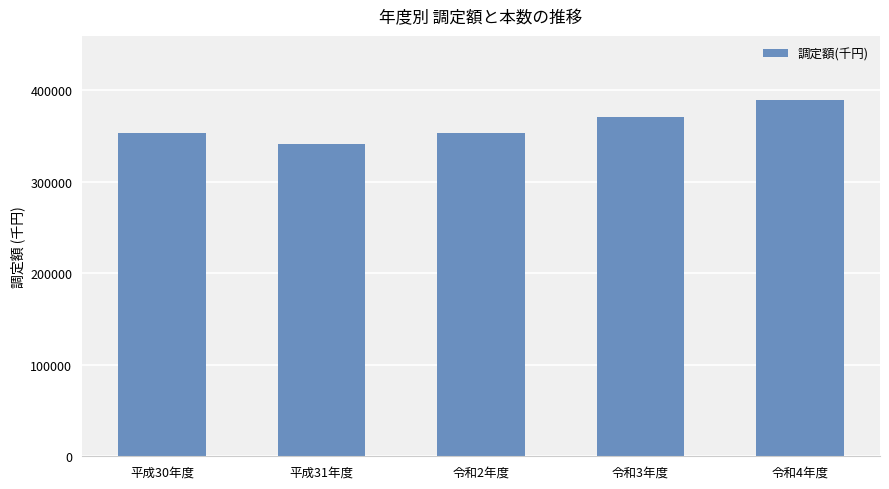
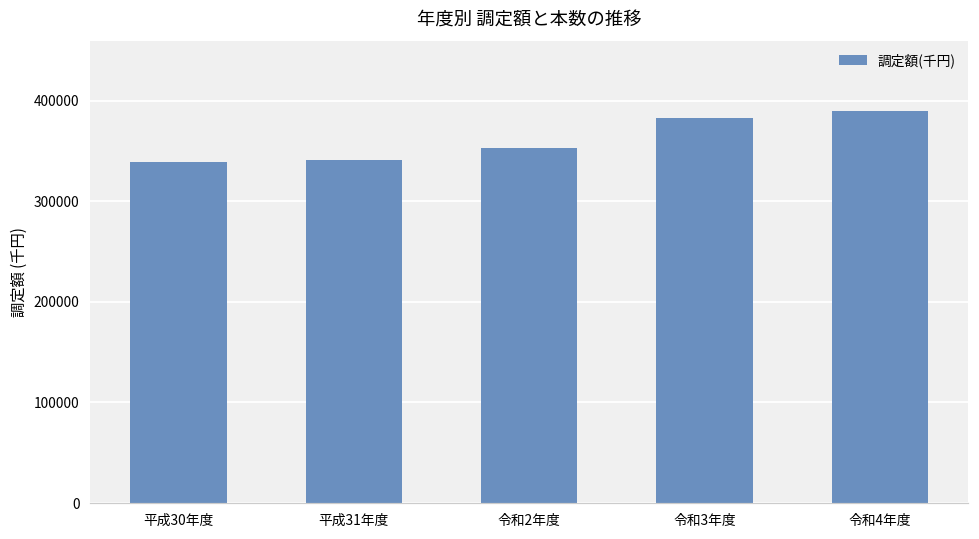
  {
-   "平成30年度": 350000,
+   "平成30年度": 340000,
    "平成31年度": 340000,
    "令和2年度": 350000,
-   "令和3年度": 370000,
+   "令和3年度": 380000,
    "令和4年度": 390000
  }
